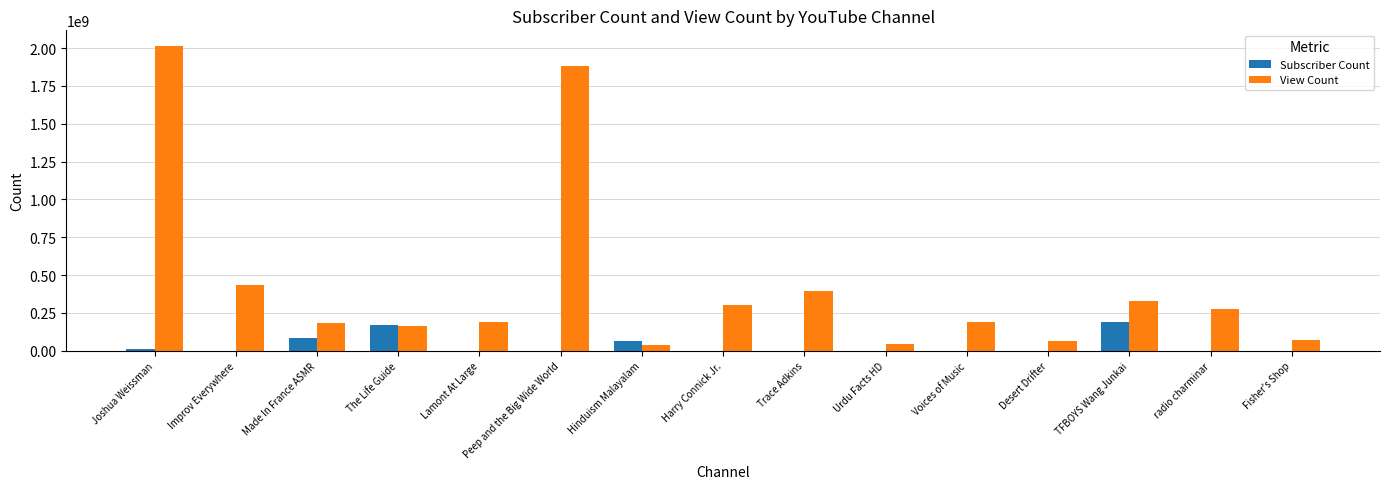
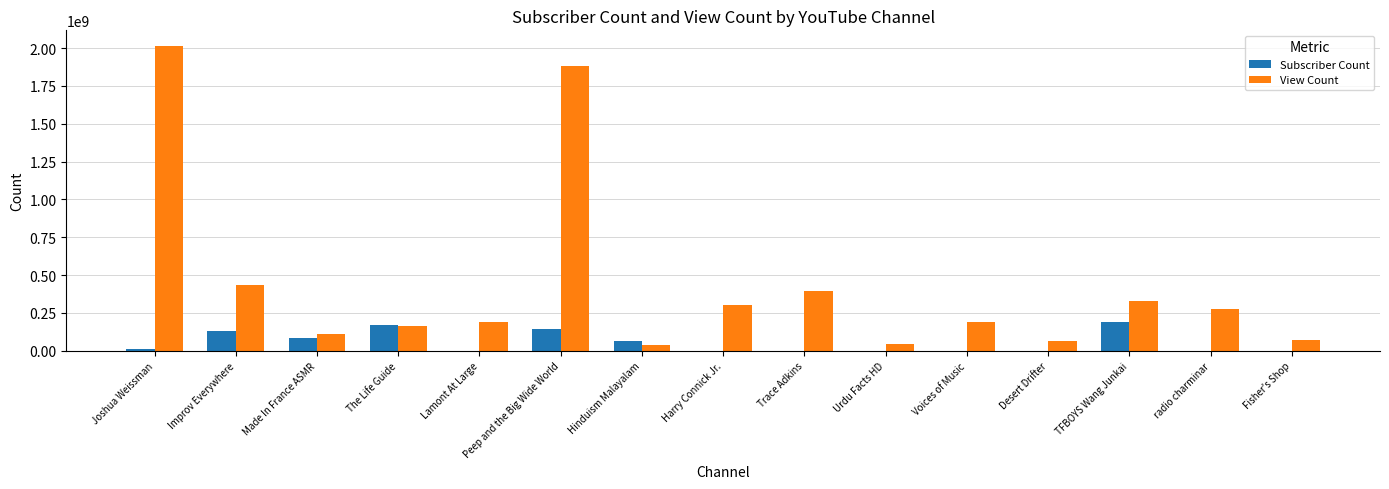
  {
    "Subscriber Count": {
-     "Improv Everywhere": 0,
+     "Improv Everywhere": 130000000,
      "Made In France ASMR": 80000000,
      "The Life Guide": 170000000,
-     "Peep and the Big Wide World": 0,
+     "Peep and the Big Wide World": 140000000,
      "Hinduism Malayalam": 70000000,
      "TFBOYS Wang Junkai": 190000000
    },
    "View Count": {
      "Joshua Weissman": 2020000000,
      "Improv Everywhere": 430000000,
-     "Made In France ASMR": 190000000,
+     "Made In France ASMR": 110000000,
      "The Life Guide": 170000000,
      "Lamont At Large": 190000000,
      "Peep and the Big Wide World": 1880000000,
      "Hinduism Malayalam": 40000000,
      "Harry Connick Jr.": 300000000,
      "Trace Adkins": 390000000,
      "Urdu Facts HD": 50000000,
      "Voices of Music": 190000000,
      "Desert Drifter": 70000000,
      "TFBOYS Wang Junkai": 330000000,
      "radio charminar": 280000000,
      "Fisher's Shop": 70000000
    }
  }
